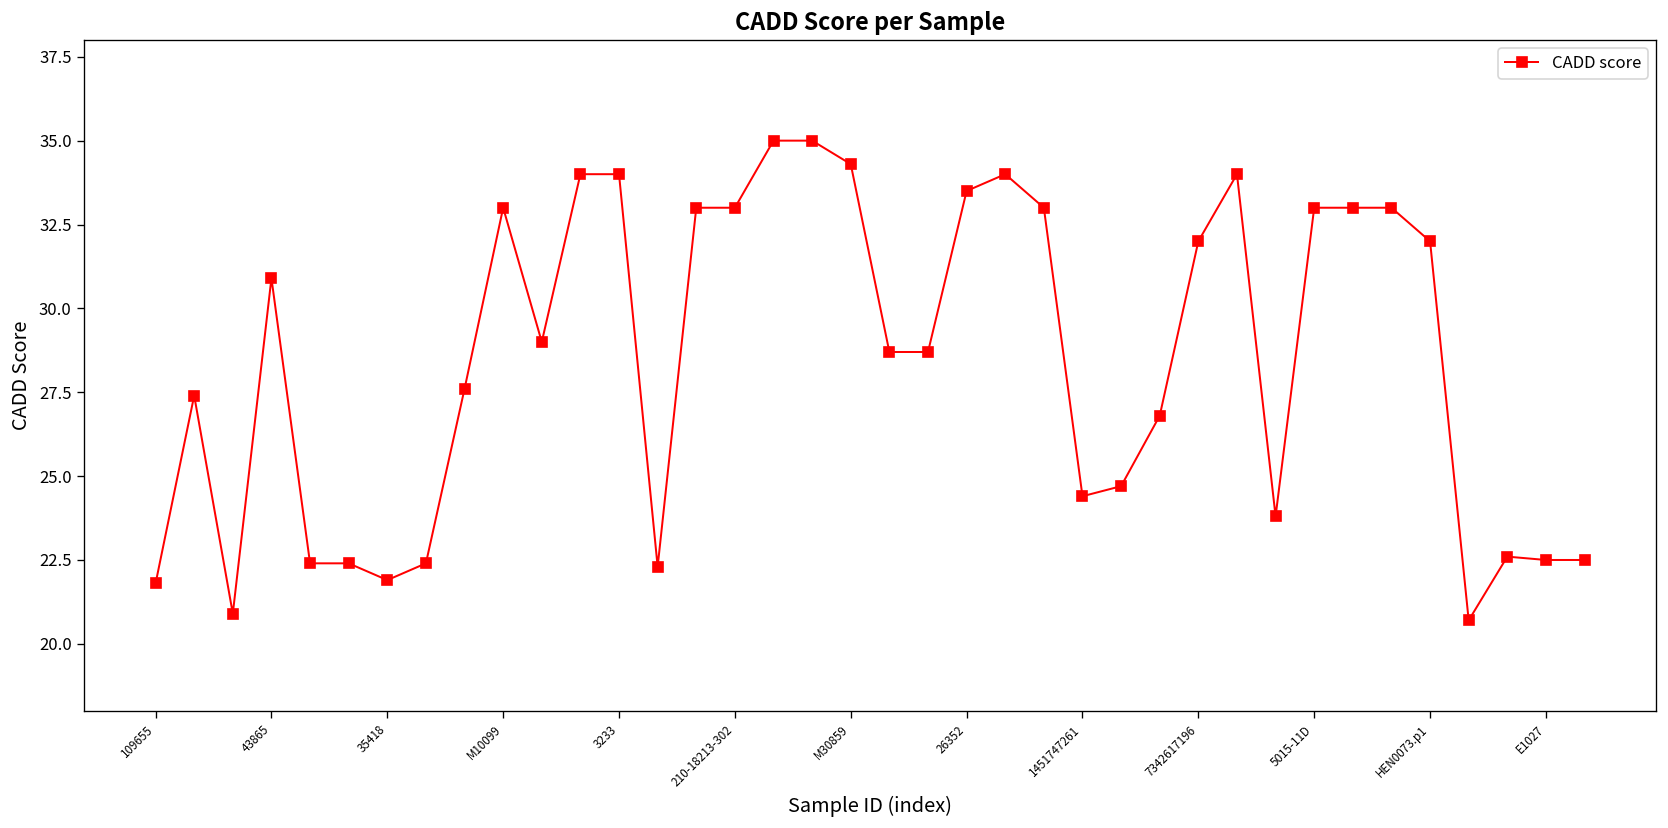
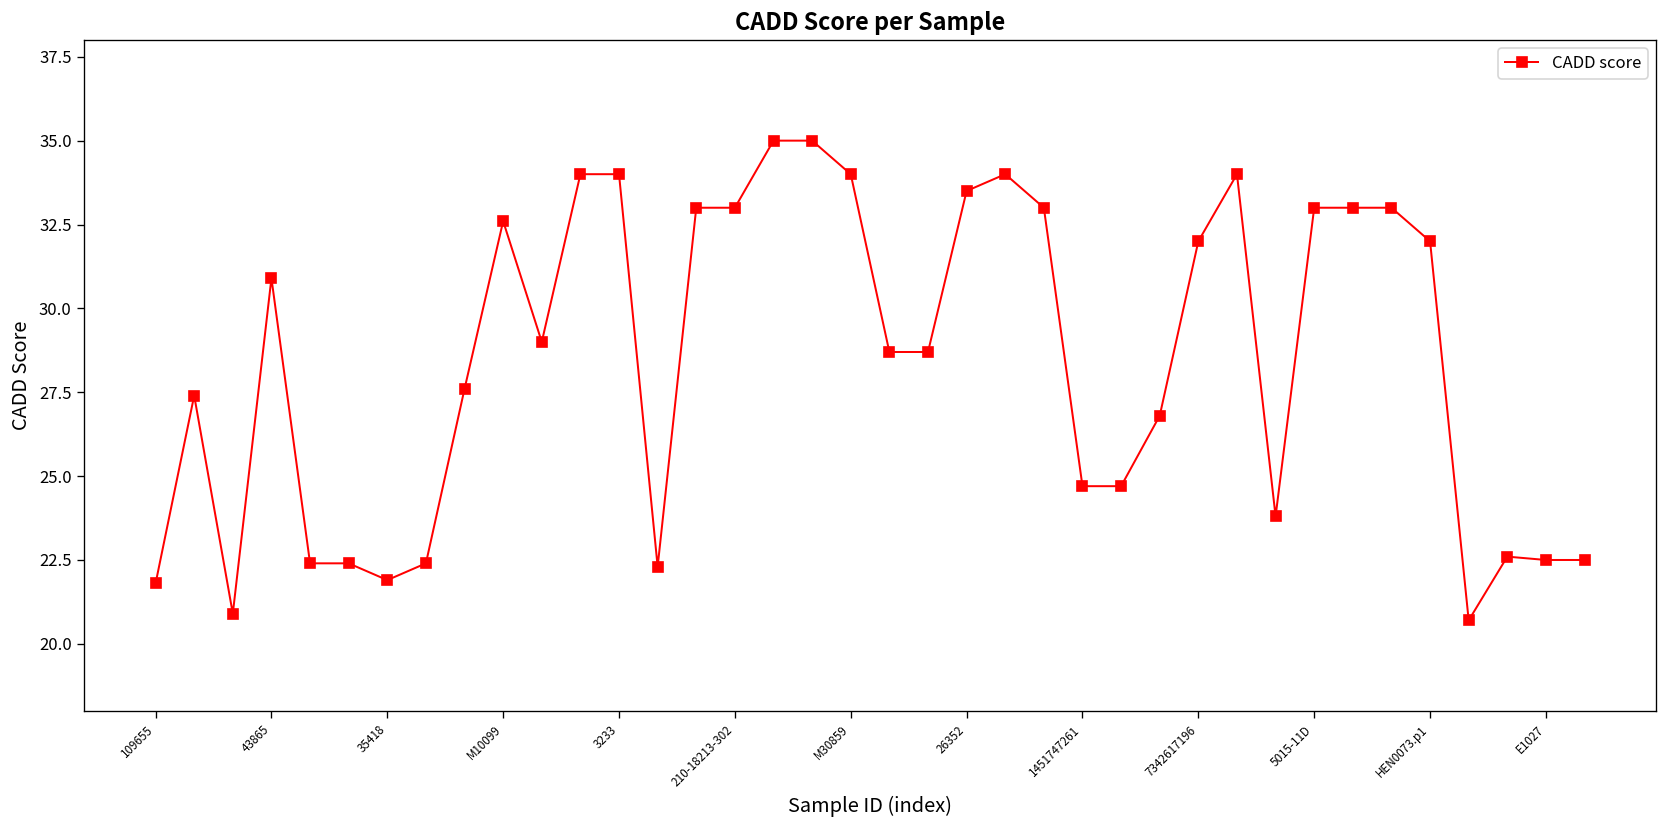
  {
    "109655": 21.8,
    "43865": 30.9,
    "35418": 21.9,
-   "M10099": 33.0,
+   "M10099": 32.6,
    "3233": 34.0,
    "210-18213-302": 33.0,
-   "M30859": 34.3,
+   "M30859": 34.0,
    "26352": 33.5,
-   "1451747261": 24.4,
+   "1451747261": 24.7,
    "7342617196": 32.0,
    "5015-11D": 33.0,
    "HEN0073.p1": 32.0,
    "E1027": 22.5
  }
